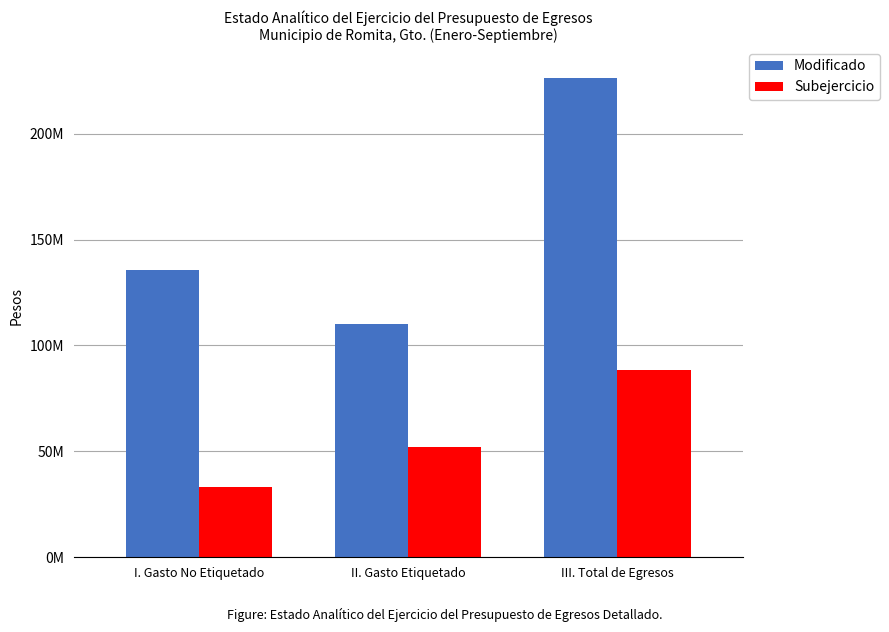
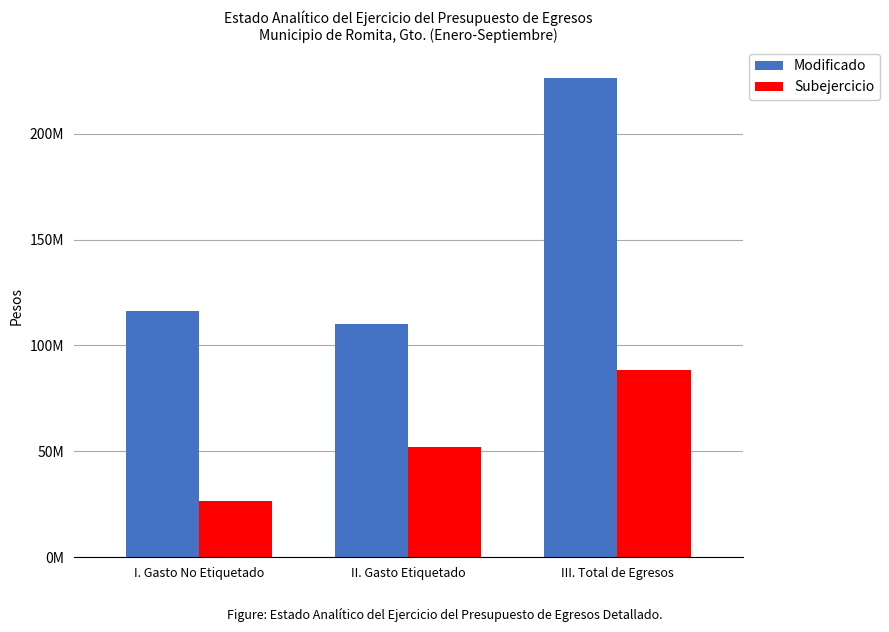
  {
    "Modificado": {
-     "I. Gasto No Etiquetado": 136000000,
+     "I. Gasto No Etiquetado": 116000000,
      "II. Gasto Etiquetado": 110000000,
      "III. Total de Egresos": 226000000
    },
    "Subejercicio": {
-     "I. Gasto No Etiquetado": 33000000,
+     "I. Gasto No Etiquetado": 27000000,
      "II. Gasto Etiquetado": 52000000,
      "III. Total de Egresos": 88000000
    }
  }
